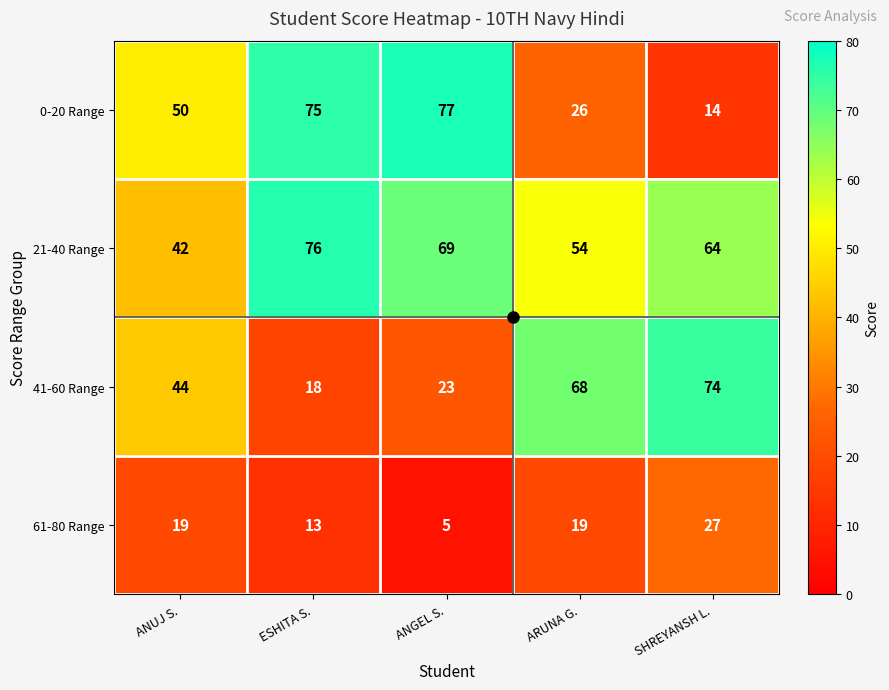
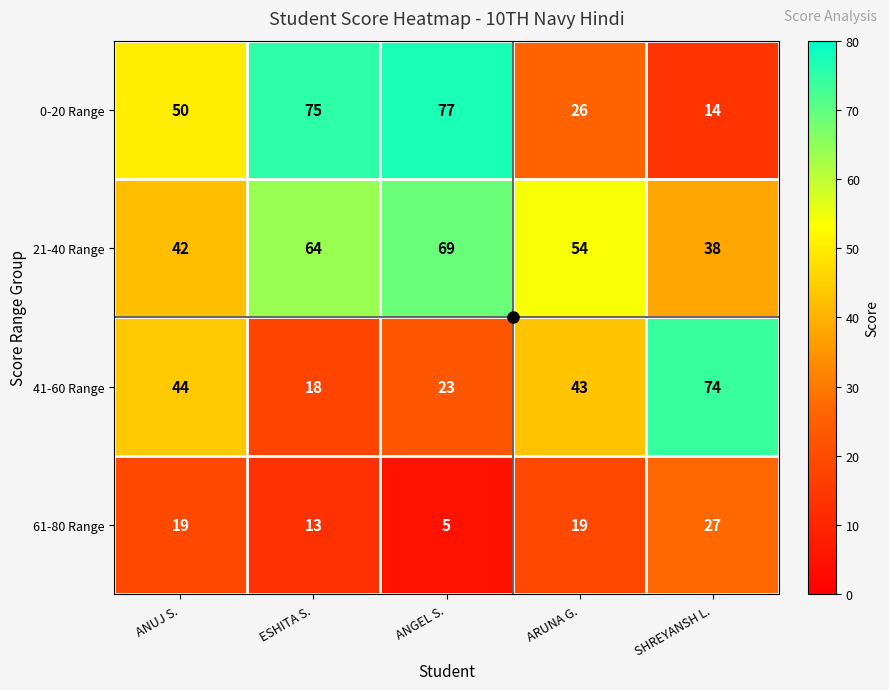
  {
    "0-20 Range": {
      "ANUJ S.": 50,
      "ESHITA S.": 75,
      "ANGEL S.": 77,
      "ARUNA G.": 26,
      "SHREYANSH L.": 14
    },
    "21-40 Range": {
      "ANUJ S.": 42,
-     "ESHITA S.": 76,
+     "ESHITA S.": 64,
      "ANGEL S.": 69,
      "ARUNA G.": 54,
-     "SHREYANSH L.": 64
+     "SHREYANSH L.": 38
    },
    "41-60 Range": {
      "ANUJ S.": 44,
      "ESHITA S.": 18,
      "ANGEL S.": 23,
-     "ARUNA G.": 68,
+     "ARUNA G.": 43,
      "SHREYANSH L.": 74
    },
    "61-80 Range": {
      "ANUJ S.": 19,
      "ESHITA S.": 13,
      "ANGEL S.": 5,
      "ARUNA G.": 19,
      "SHREYANSH L.": 27
    }
  }
